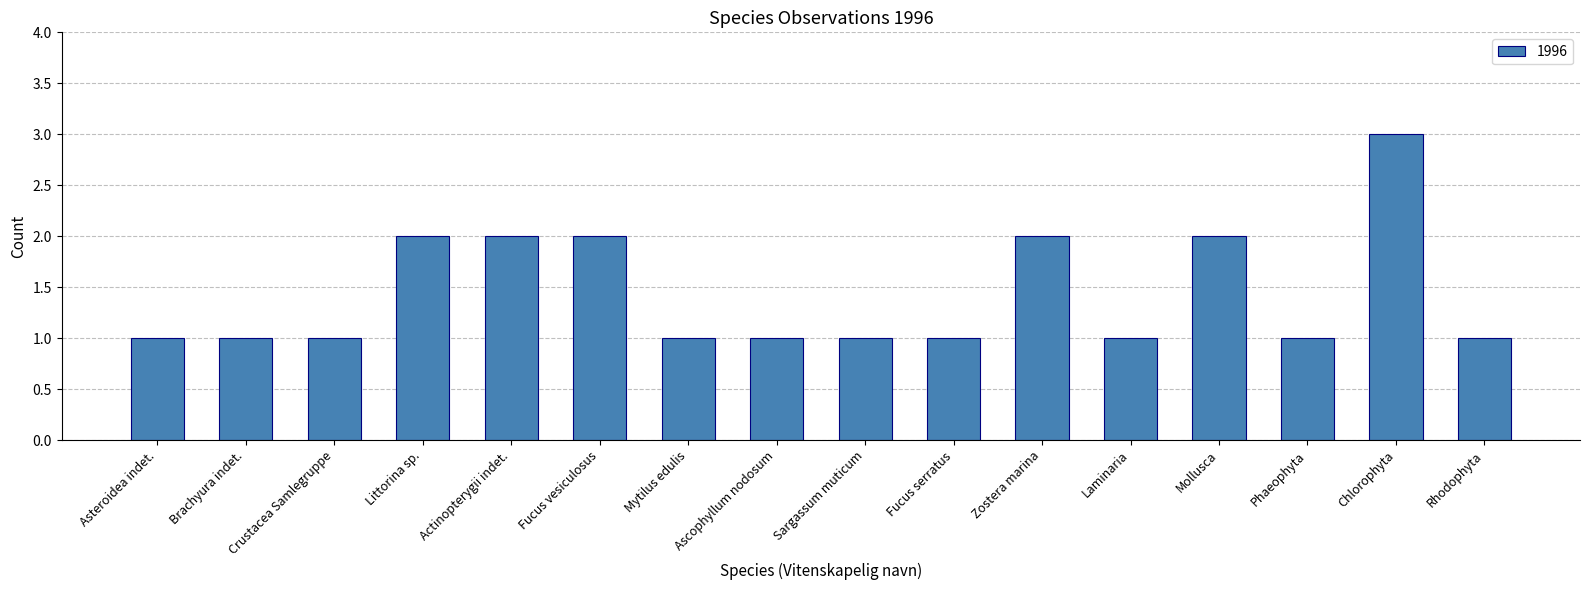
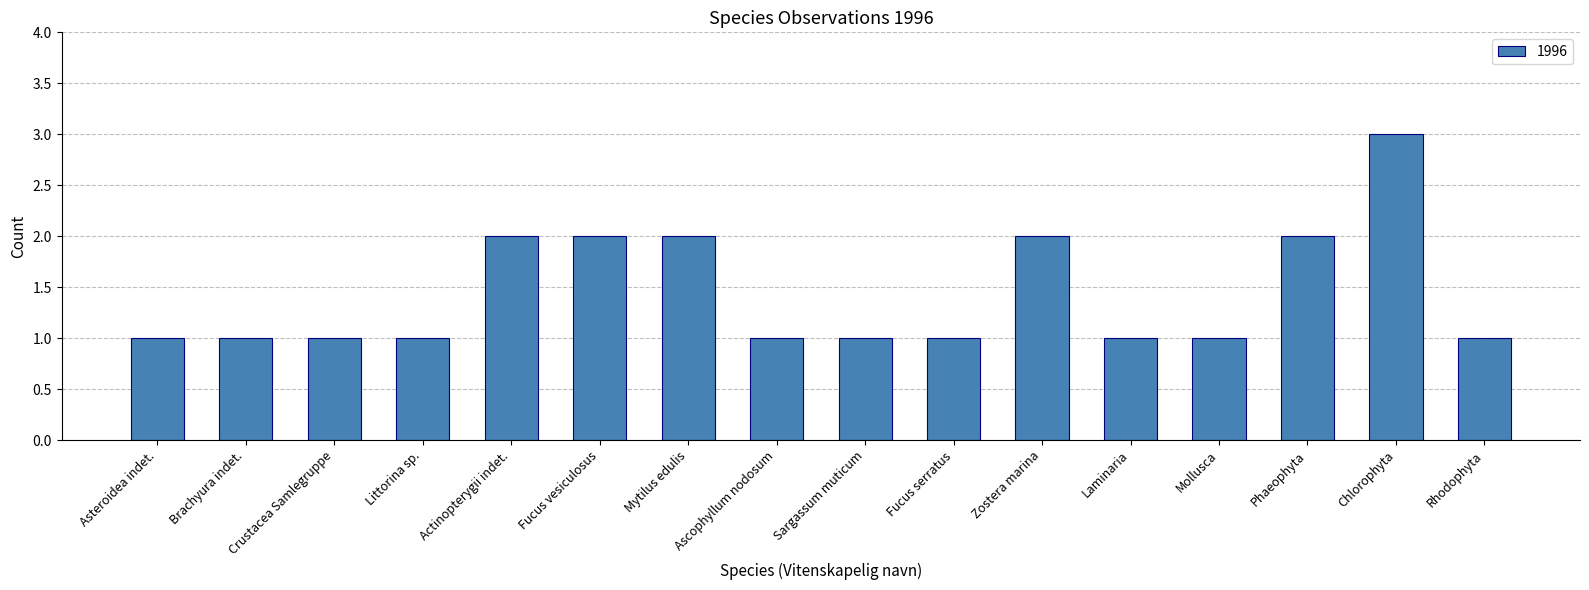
  {
    "Asteroidea indet.": 1,
    "Brachyura indet.": 1,
    "Crustacea Samlegruppe": 1,
-   "Littorina sp.": 2,
+   "Littorina sp.": 1,
    "Actinopterygii indet.": 2,
    "Fucus vesiculosus": 2,
-   "Mytilus edulis": 1,
+   "Mytilus edulis": 2,
    "Ascophyllum nodosum": 1,
    "Sargassum muticum": 1,
    "Fucus serratus": 1,
    "Zostera marina": 2,
    "Laminaria": 1,
-   "Mollusca": 2,
-   "Phaeophyta": 1,
+   "Mollusca": 1,
+   "Phaeophyta": 2,
    "Chlorophyta": 3,
    "Rhodophyta": 1
  }
